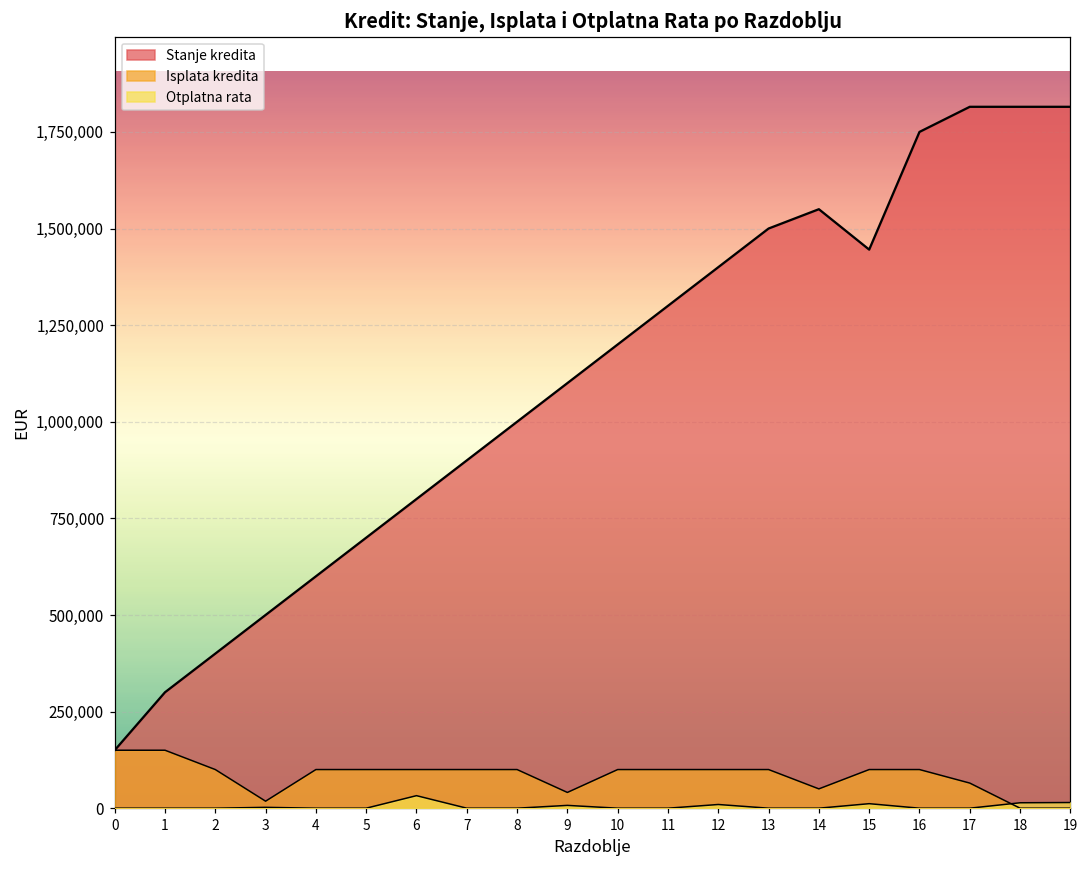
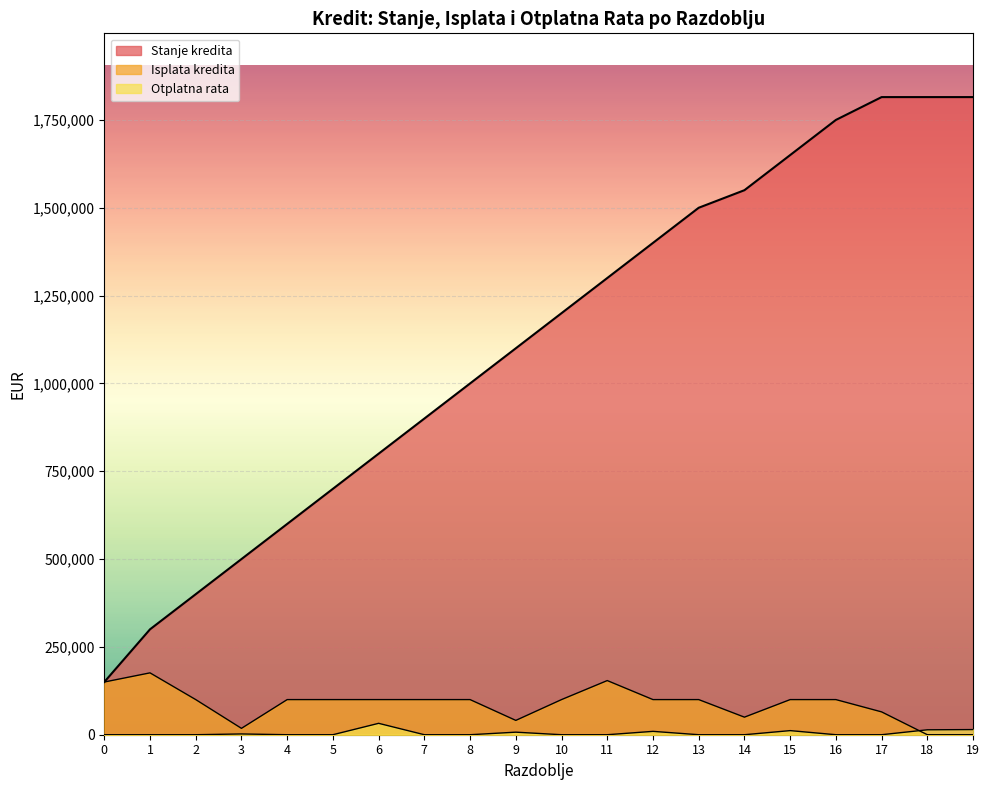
  {
    "Stanje kredita": {
      "1": "300,000",
      "2": "400,000",
      "3": "500,000",
      "4": "600,000",
      "5": "700,000",
      "6": "800,000",
      "7": "900,000",
      "8": "1,000,000",
      "9": "1,100,000",
      "10": "1,200,000",
      "11": "1,300,000",
      "12": "1,400,000",
      "13": "1,500,000",
      "14": "1,550,000",
-     "15": "1,450,000",
+     "15": "1,650,000",
      "16": "1,750,000",
      "17": "1,820,000",
      "18": "1,820,000",
      "19": "1,820,000"
    },
    "Isplata kredita": {
-     "1": "150,000",
+     "1": "180,000",
      "2": "100,000",
      "3": "20,000",
      "4": "100,000",
      "5": "100,000",
      "6": "100,000",
      "7": "100,000",
      "8": "100,000",
      "9": "40,000",
      "10": "100,000",
-     "11": "100,000",
+     "11": "150,000",
      "12": "100,000",
      "13": "100,000",
      "14": "50,000",
      "15": "100,000",
      "16": "100,000",
      "17": "70,000",
      "18": "0",
      "19": "0"
    },
    "Otplatna rata": {
      "0": "0",
      "1": "0",
      "2": "0",
      "3": "0",
      "4": "0",
      "5": "0",
      "6": "30,000",
      "7": "0",
      "8": "0",
      "9": "10,000",
      "10": "0",
      "11": "0",
      "12": "10,000",
      "13": "0",
      "14": "0",
      "15": "10,000",
      "16": "0",
      "17": "0",
      "18": "10,000",
      "19": "10,000"
    }
  }
